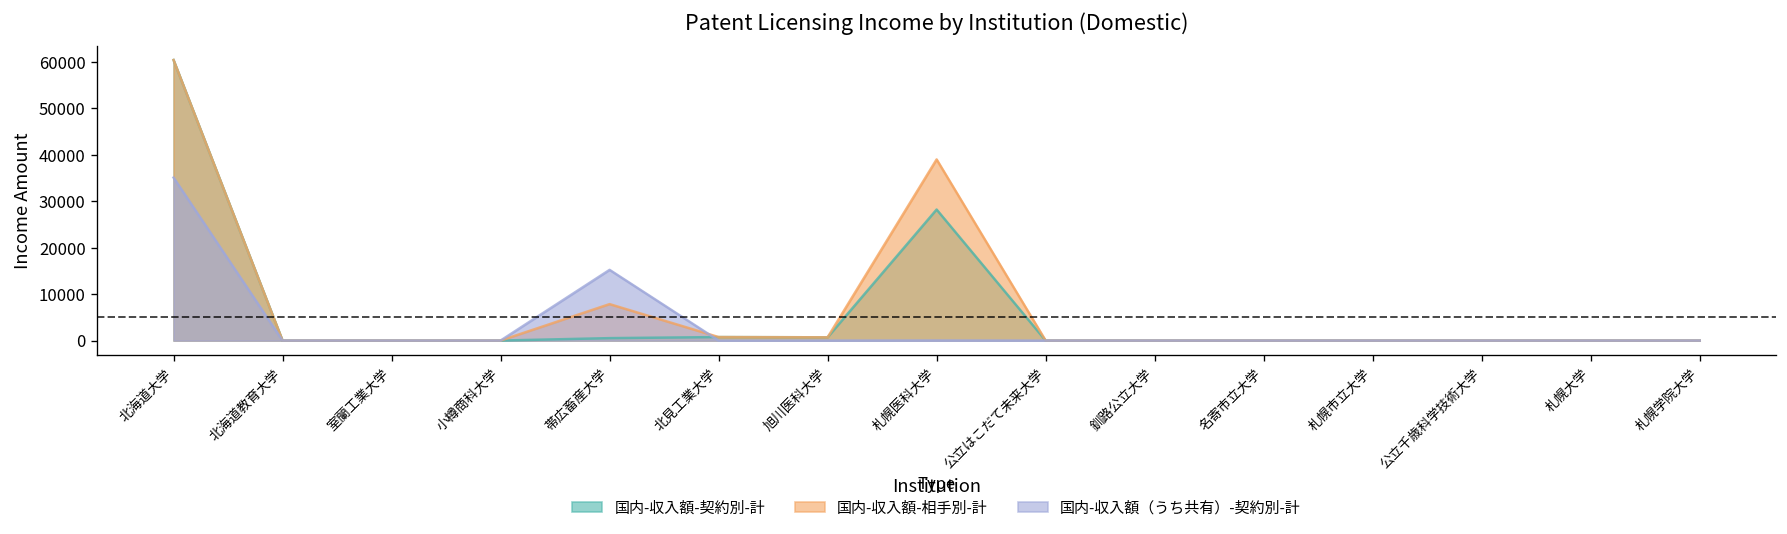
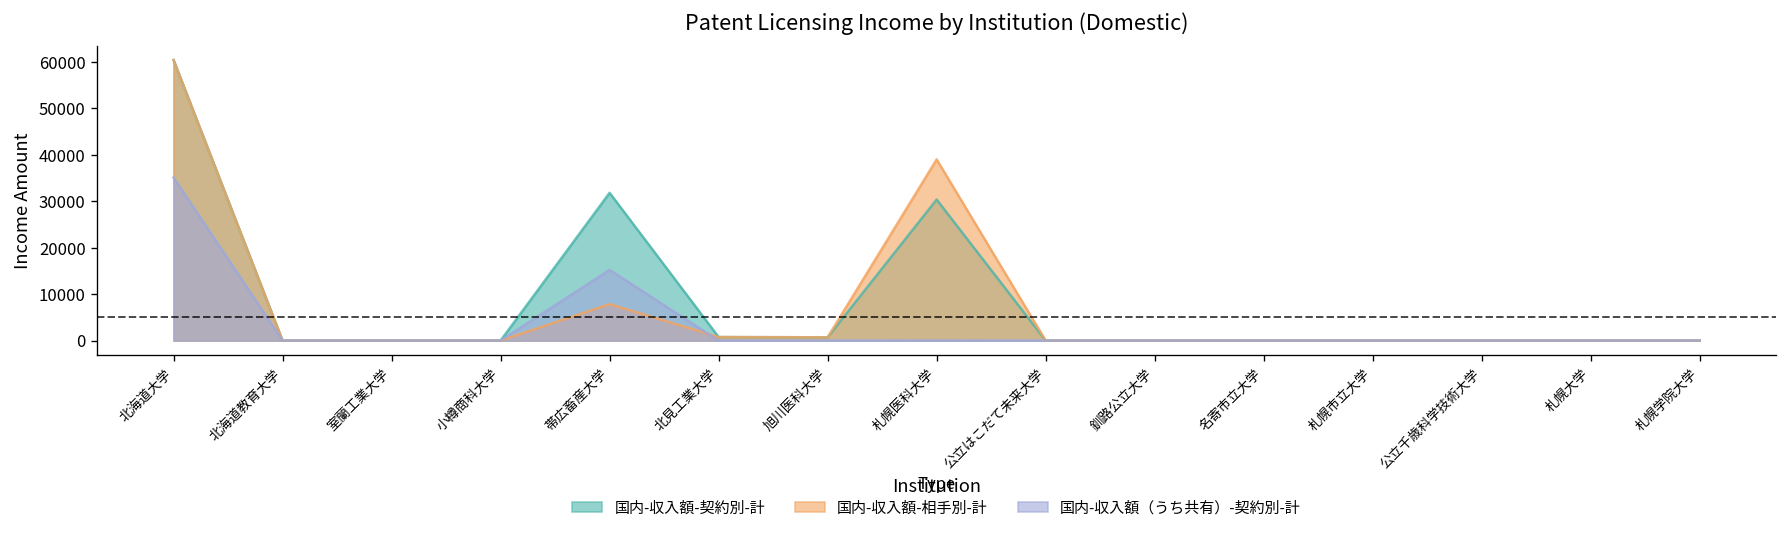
  {
    "国内-収入額-契約別-計": {
-     "帯広畜産大学": 1000,
-     "札幌医科大学": 28000
+     "帯広畜産大学": 32000,
+     "札幌医科大学": 30000
    },
    "国内-収入額-相手別-計": {
      "帯広畜産大学": 8000,
      "札幌医科大学": 39000
    },
    "国内-収入額（うち共有）-契約別-計": {
      "北海道大学": 35000,
      "帯広畜産大学": 15000,
      "北見工業大学": 0,
      "旭川医科大学": 0,
      "札幌医科大学": 0
    }
  }
